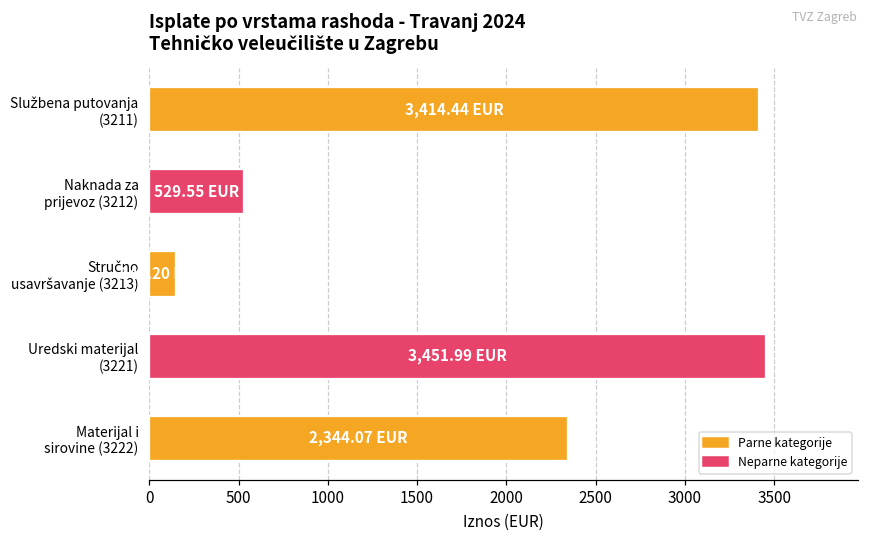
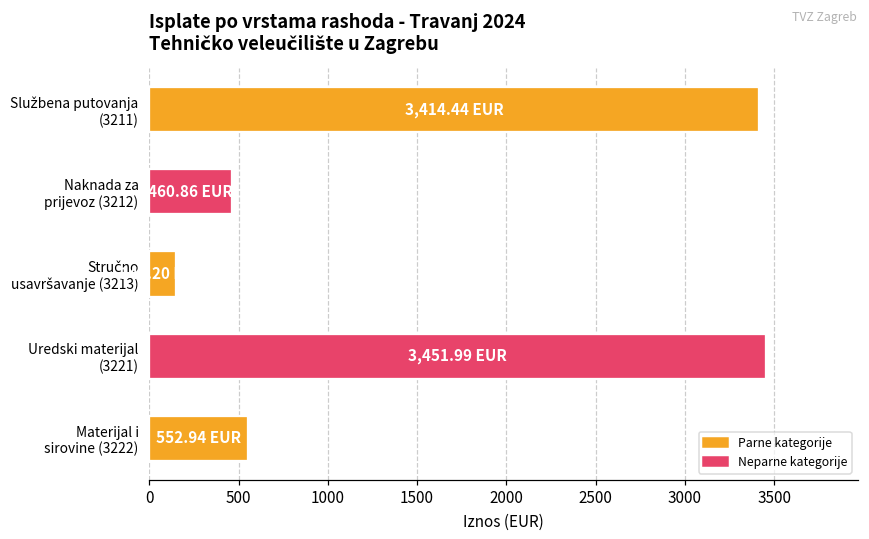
  {
    "Službena putovanja (3211)": "3,414.44",
-   "Naknada za prijevoz (3212)": "529.55",
+   "Naknada za prijevoz (3212)": "460.86",
    "Uredski materijal (3221)": "3,451.99",
-   "Materijal i sirovine (3222)": "2,344.07"
+   "Materijal i sirovine (3222)": "552.94"
  }
